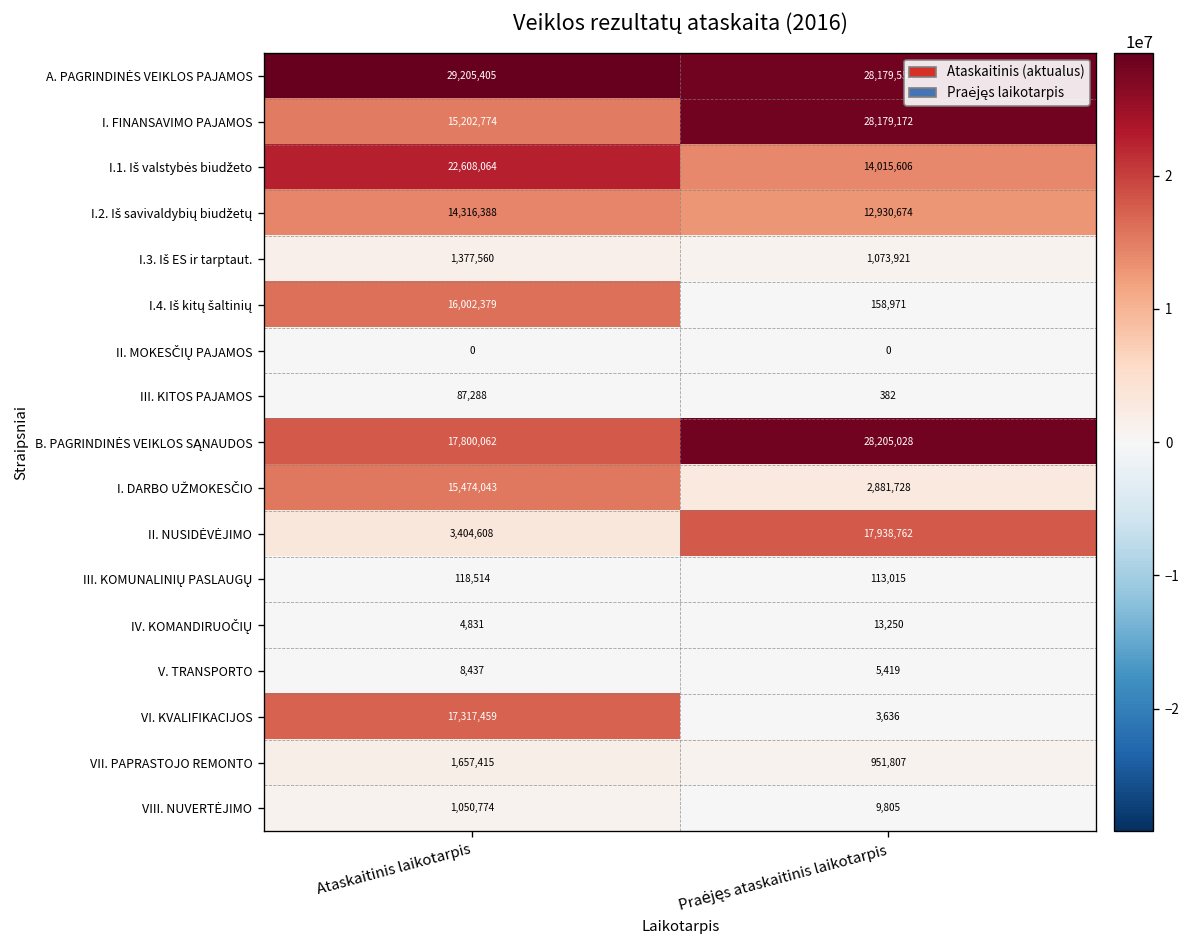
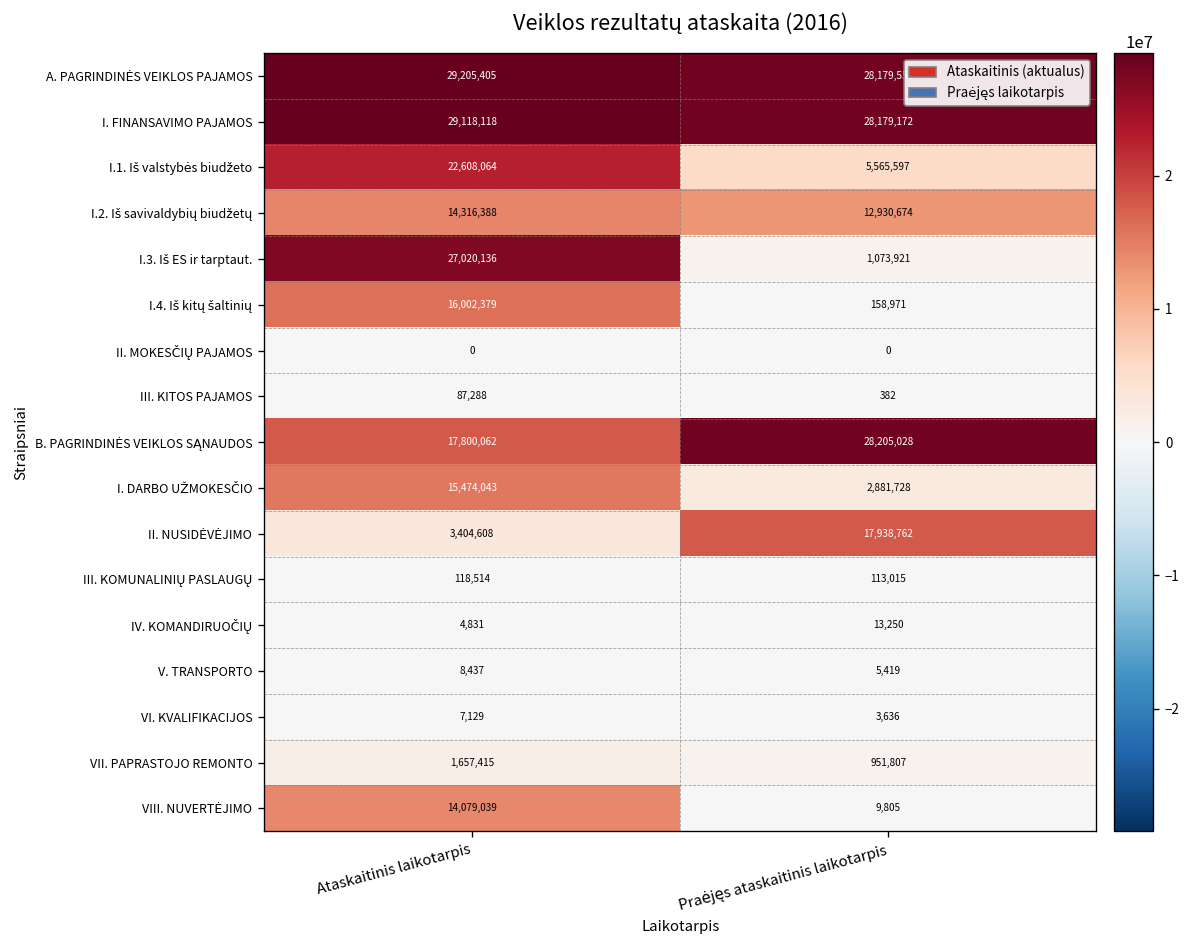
  {
    "A. PAGRINDINĖS VEIKLOS PAJAMOS": {
      "Ataskaitinis laikotarpis": "29,205,405"
    },
    "I. FINANSAVIMO PAJAMOS": {
-     "Ataskaitinis laikotarpis": "15,202,774",
+     "Ataskaitinis laikotarpis": "29,118,118",
      "Praėjęs ataskaitinis laikotarpis": "28,179,172"
    },
    "I.1. Iš valstybės biudžeto": {
      "Ataskaitinis laikotarpis": "22,608,064",
-     "Praėjęs ataskaitinis laikotarpis": "14,015,606"
+     "Praėjęs ataskaitinis laikotarpis": "5,565,597"
    },
    "I.2. Iš savivaldybių biudžetų": {
      "Ataskaitinis laikotarpis": "14,316,388",
      "Praėjęs ataskaitinis laikotarpis": "12,930,674"
    },
    "I.3. Iš ES ir tarptaut.": {
-     "Ataskaitinis laikotarpis": "1,377,560",
+     "Ataskaitinis laikotarpis": "27,020,136",
      "Praėjęs ataskaitinis laikotarpis": "1,073,921"
    },
    "I.4. Iš kitų šaltinių": {
      "Ataskaitinis laikotarpis": "16,002,379",
      "Praėjęs ataskaitinis laikotarpis": "158,971"
    },
    "II. MOKESČIŲ PAJAMOS": {
      "Ataskaitinis laikotarpis": "0",
      "Praėjęs ataskaitinis laikotarpis": "0"
    },
    "III. KITOS PAJAMOS": {
      "Ataskaitinis laikotarpis": "87,288",
      "Praėjęs ataskaitinis laikotarpis": "382"
    },
    "B. PAGRINDINĖS VEIKLOS SĄNAUDOS": {
      "Ataskaitinis laikotarpis": "17,800,062",
      "Praėjęs ataskaitinis laikotarpis": "28,205,028"
    },
    "I. DARBO UŽMOKESČIO": {
      "Ataskaitinis laikotarpis": "15,474,043",
      "Praėjęs ataskaitinis laikotarpis": "2,881,728"
    },
    "II. NUSIDĖVĖJIMO": {
      "Ataskaitinis laikotarpis": "3,404,608",
      "Praėjęs ataskaitinis laikotarpis": "17,938,762"
    },
    "III. KOMUNALINIŲ PASLAUGŲ": {
      "Ataskaitinis laikotarpis": "118,514",
      "Praėjęs ataskaitinis laikotarpis": "113,015"
    },
    "IV. KOMANDIRUOČIŲ": {
      "Ataskaitinis laikotarpis": "4,831",
      "Praėjęs ataskaitinis laikotarpis": "13,250"
    },
    "V. TRANSPORTO": {
      "Ataskaitinis laikotarpis": "8,437",
      "Praėjęs ataskaitinis laikotarpis": "5,419"
    },
    "VI. KVALIFIKACIJOS": {
-     "Ataskaitinis laikotarpis": "17,317,459",
+     "Ataskaitinis laikotarpis": "7,129",
      "Praėjęs ataskaitinis laikotarpis": "3,636"
    },
    "VII. PAPRASTOJO REMONTO": {
      "Ataskaitinis laikotarpis": "1,657,415",
      "Praėjęs ataskaitinis laikotarpis": "951,807"
    },
    "VIII. NUVERTĖJIMO": {
-     "Ataskaitinis laikotarpis": "1,050,774",
+     "Ataskaitinis laikotarpis": "14,079,039",
      "Praėjęs ataskaitinis laikotarpis": "9,805"
    }
  }
